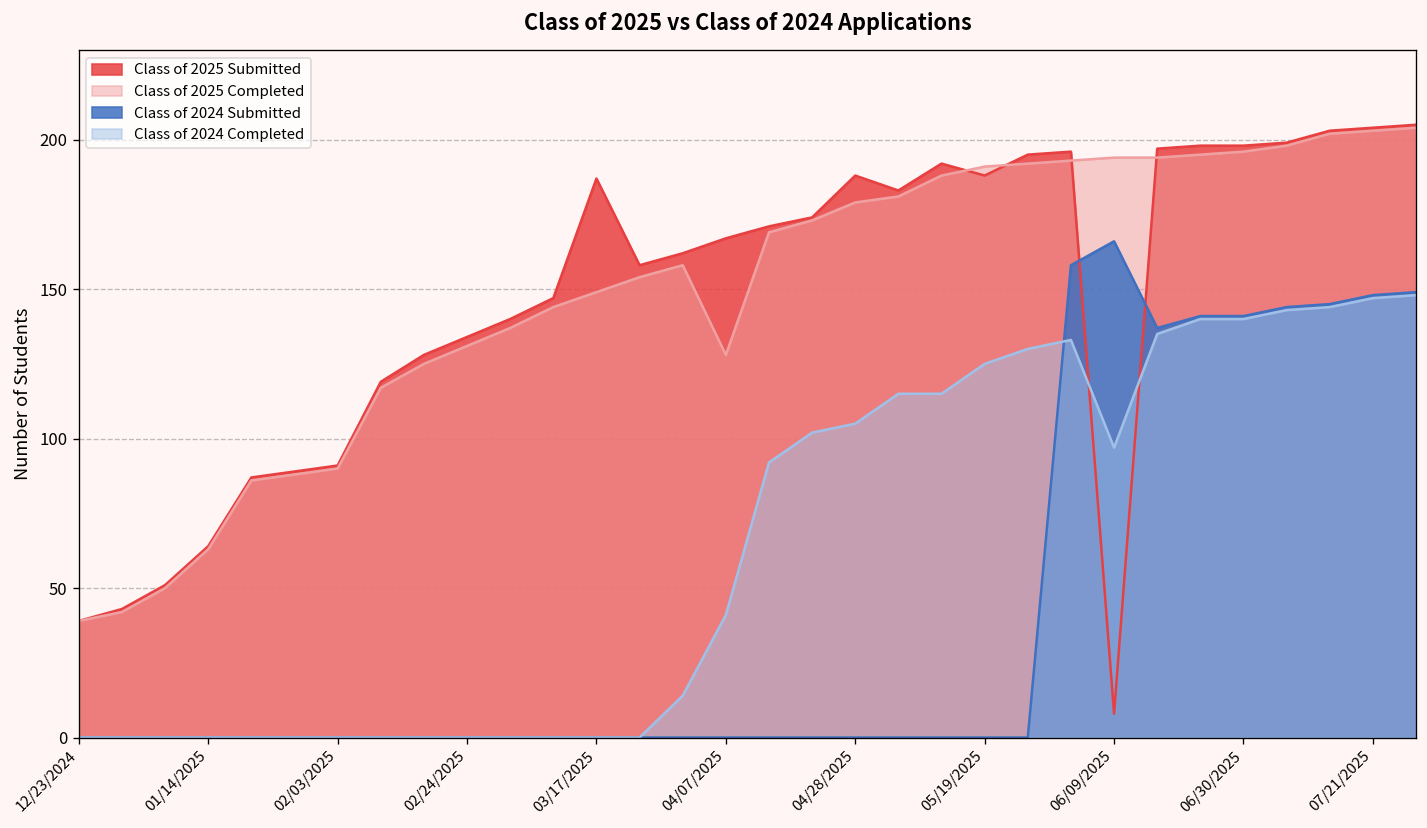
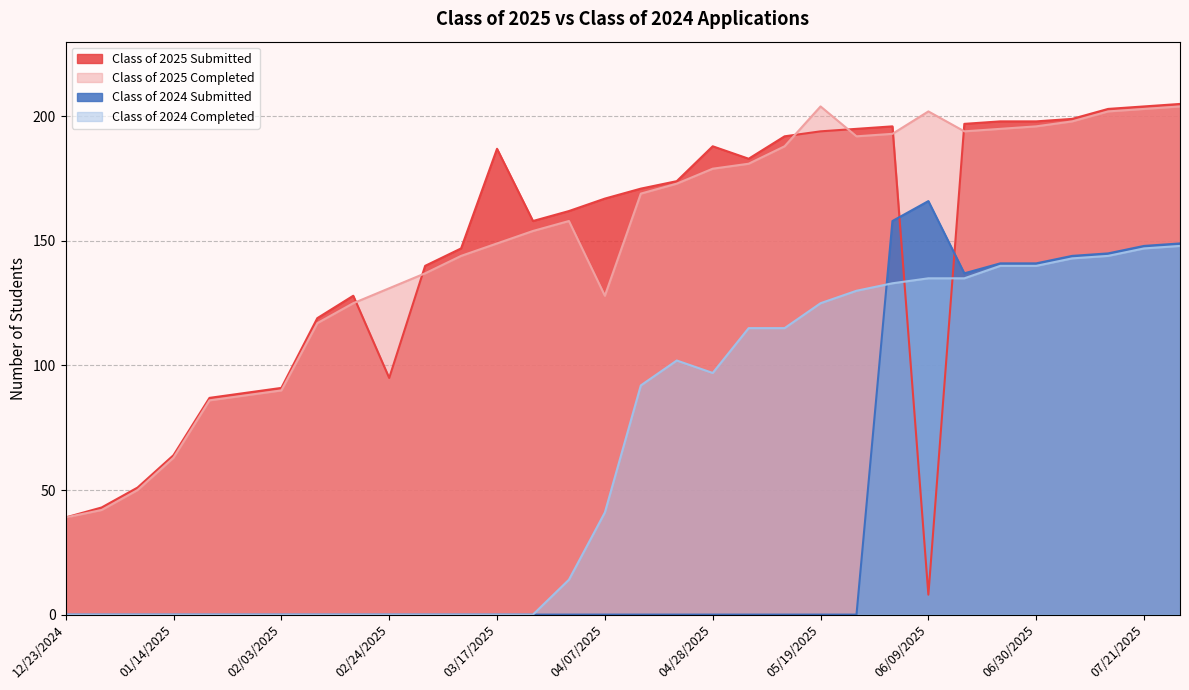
  {
    "Class of 2025 Submitted": {
-     "02/24/2025": 134,
+     "02/24/2025": 95,
      "03/17/2025": 187,
      "04/07/2025": 167,
      "04/28/2025": 188,
-     "05/19/2025": 188,
+     "05/19/2025": 194,
      "06/09/2025": 8,
      "06/30/2025": 198
    },
    "Class of 2025 Completed": {
      "02/24/2025": 131,
      "03/17/2025": 149,
      "04/07/2025": 128,
      "04/28/2025": 179,
-     "05/19/2025": 191,
-     "06/09/2025": 194,
+     "05/19/2025": 204,
+     "06/09/2025": 202,
      "06/30/2025": 196
    },
    "Class of 2024 Submitted": {
      "04/07/2025": 0,
      "04/28/2025": 0,
      "05/19/2025": 0,
      "06/09/2025": 166
    },
    "Class of 2024 Completed": {
      "04/07/2025": 41,
-     "04/28/2025": 105,
+     "04/28/2025": 97,
      "05/19/2025": 125,
-     "06/09/2025": 97
+     "06/09/2025": 135
    }
  }
